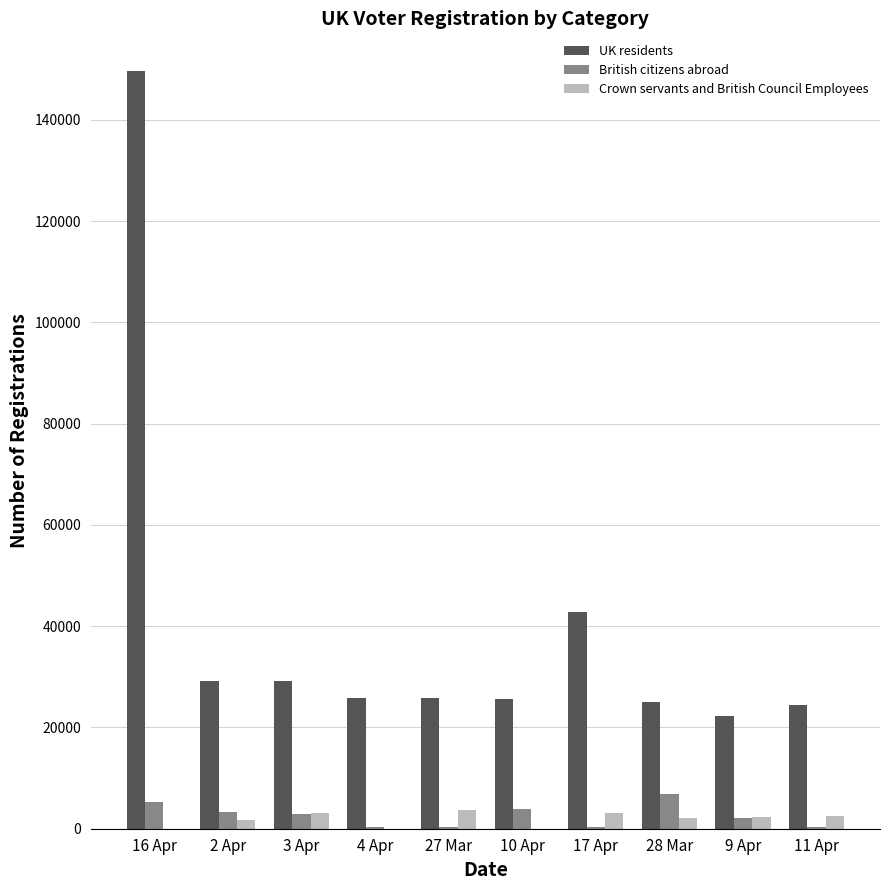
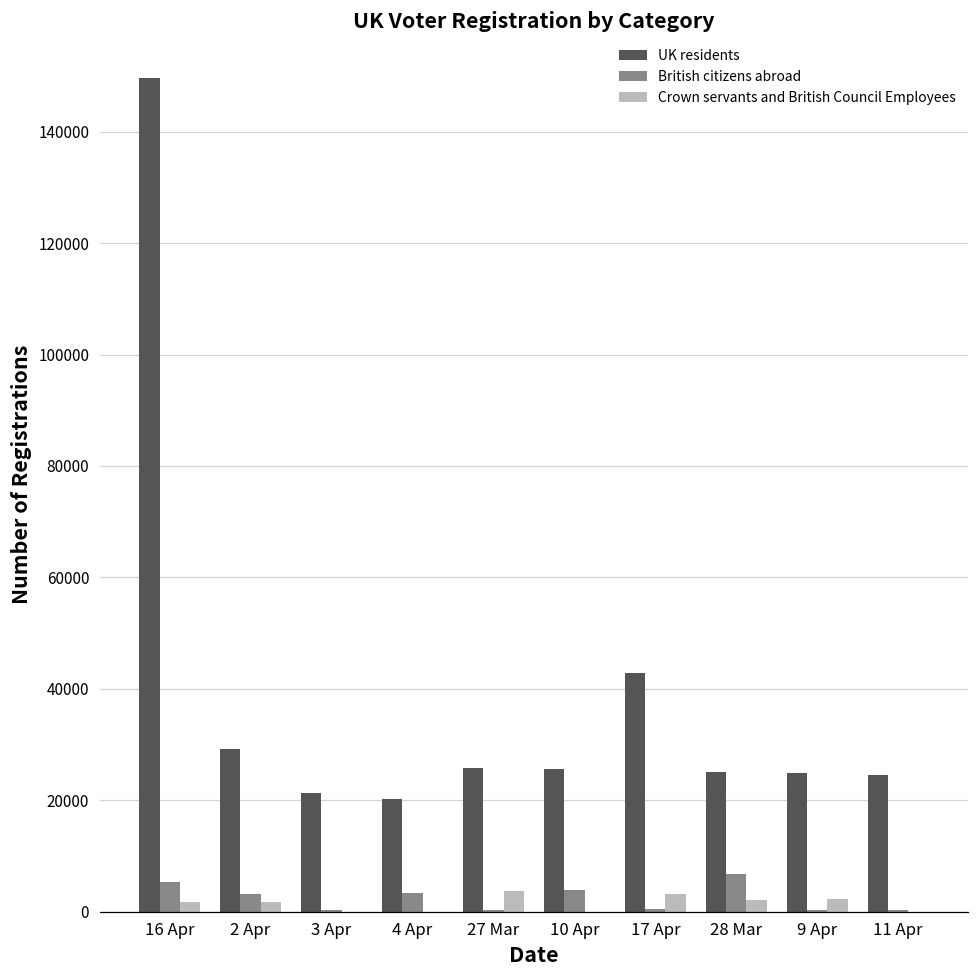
  {
    "UK residents": {
      "16 Apr": 150000,
      "2 Apr": 29000,
-     "3 Apr": 29000,
-     "4 Apr": 26000,
+     "3 Apr": 21000,
+     "4 Apr": 20000,
      "27 Mar": 26000,
      "10 Apr": 26000,
      "17 Apr": 43000,
      "28 Mar": 25000,
-     "9 Apr": 22000,
+     "9 Apr": 25000,
      "11 Apr": 24000
    },
    "British citizens abroad": {
      "16 Apr": 5000,
      "2 Apr": 3000,
-     "3 Apr": 3000,
-     "4 Apr": 0,
+     "3 Apr": 0,
+     "4 Apr": 3000,
      "10 Apr": 4000,
      "28 Mar": 7000,
-     "9 Apr": 2000
+     "9 Apr": 0
    },
    "Crown servants and British Council Employees": {
-     "16 Apr": 0,
+     "16 Apr": 2000,
      "2 Apr": 2000,
-     "3 Apr": 3000,
+     "3 Apr": 0,
      "27 Mar": 4000,
      "17 Apr": 3000,
      "28 Mar": 2000,
      "9 Apr": 2000,
-     "11 Apr": 3000
+     "11 Apr": 0
    }
  }
